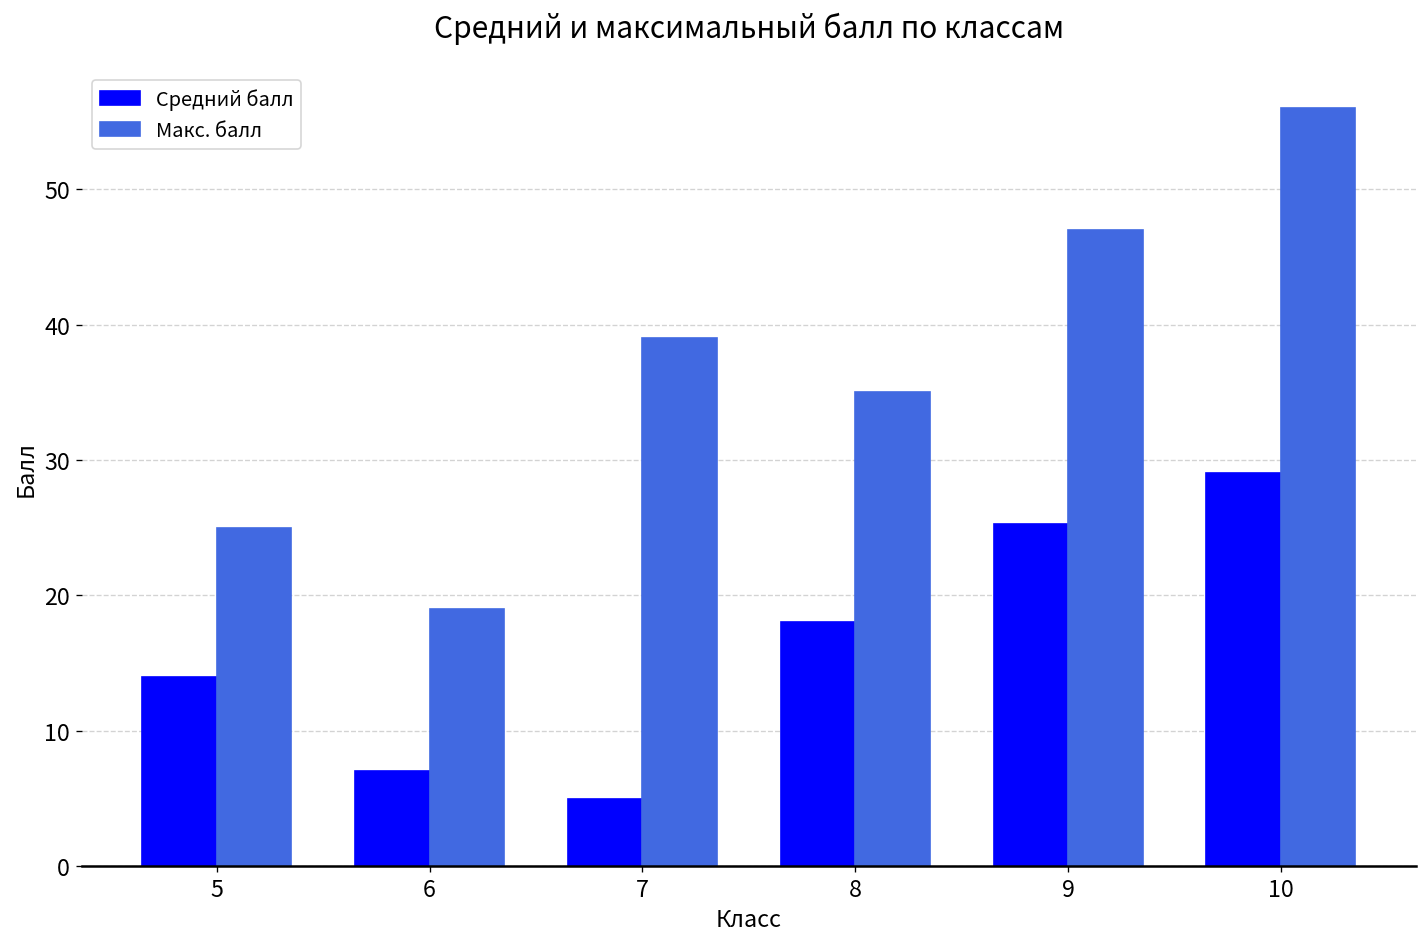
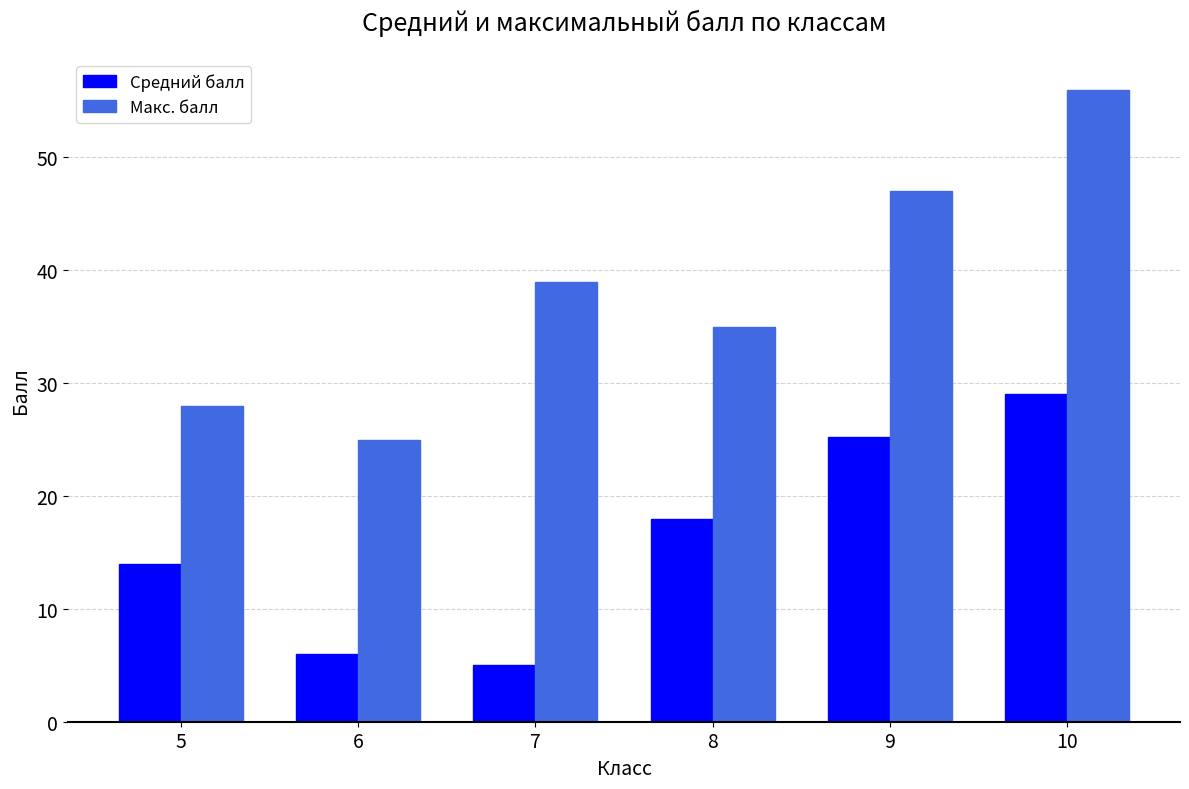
  {
    "Средний балл": {
      "5": 14,
-     "6": 7,
+     "6": 6,
      "7": 5,
      "8": 18,
      "9": 25.3,
      "10": 29
    },
    "Макс. балл": {
-     "5": 25,
-     "6": 19,
+     "5": 28,
+     "6": 25,
      "7": 39,
      "8": 35,
      "9": 47,
      "10": 56
    }
  }
